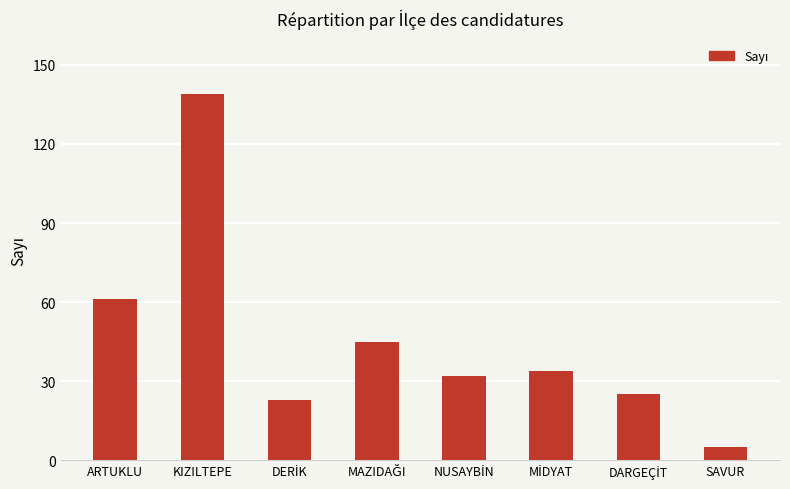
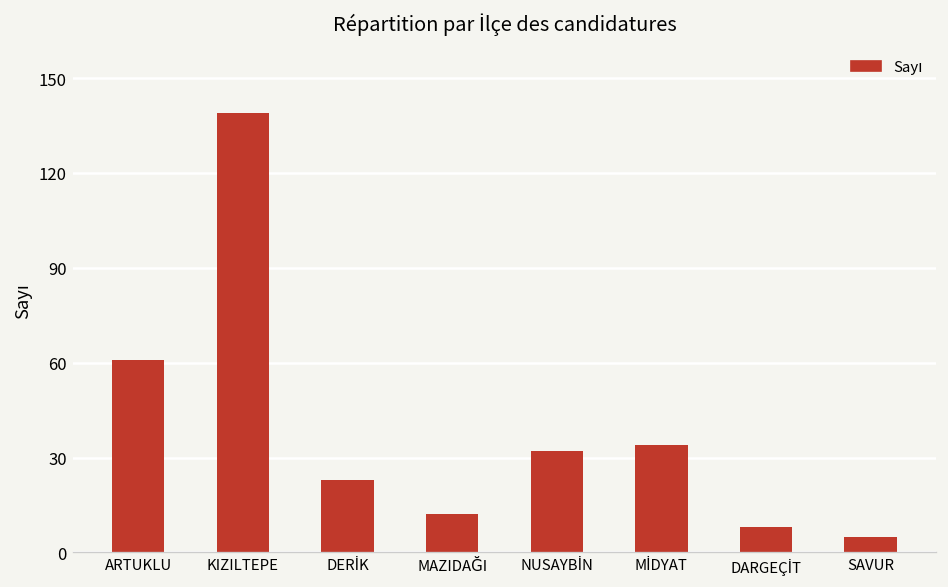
  {
    "ARTUKLU": 61,
    "KIZILTEPE": 139,
    "DERİK": 23,
-   "MAZIDAĞI": 45,
+   "MAZIDAĞI": 12,
    "NUSAYBİN": 32,
    "MİDYAT": 34,
-   "DARGEÇİT": 25,
+   "DARGEÇİT": 8,
    "SAVUR": 5
  }
